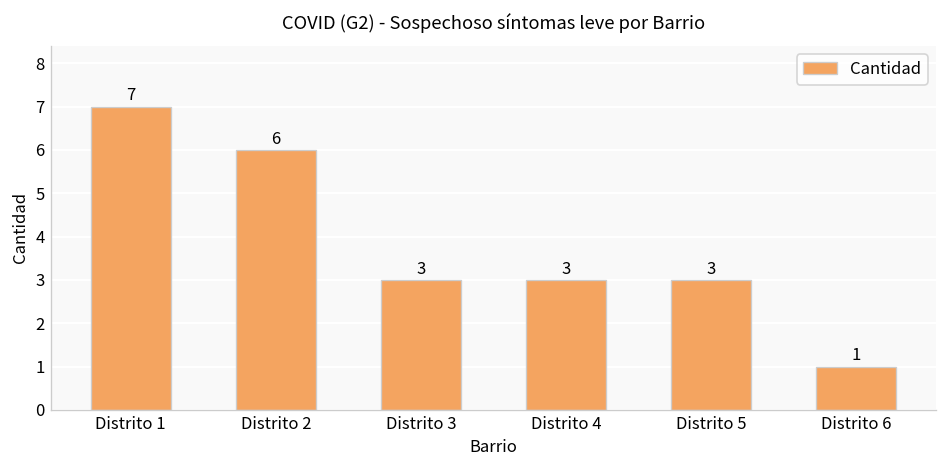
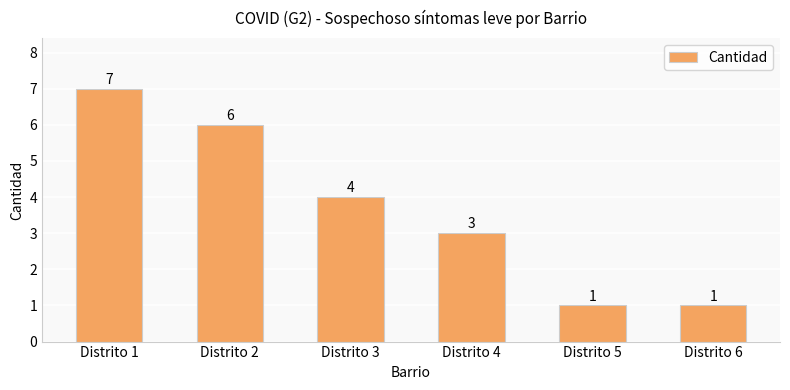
  {
    "Distrito 1": 7,
    "Distrito 2": 6,
-   "Distrito 3": 3,
+   "Distrito 3": 4,
    "Distrito 4": 3,
-   "Distrito 5": 3,
+   "Distrito 5": 1,
    "Distrito 6": 1
  }
